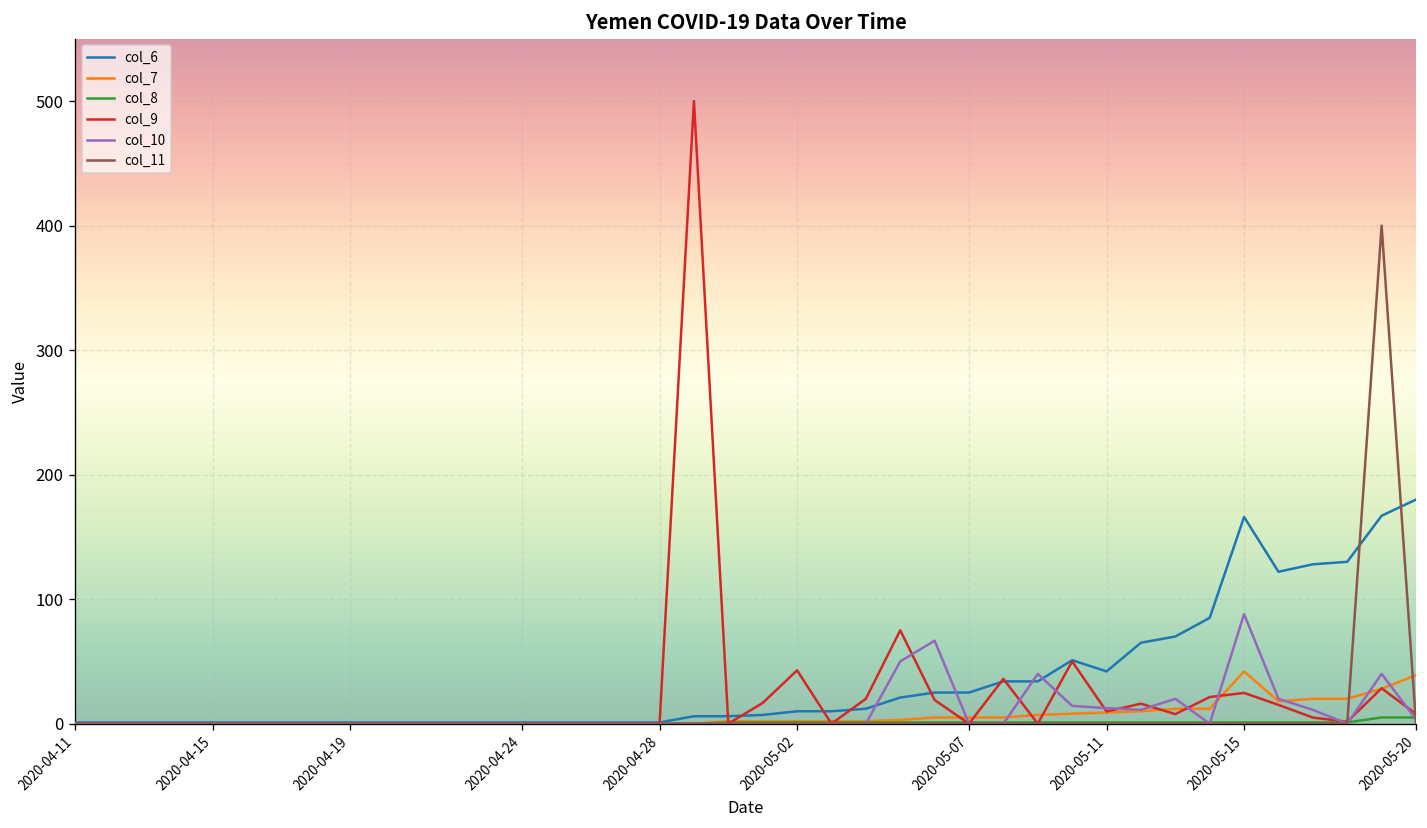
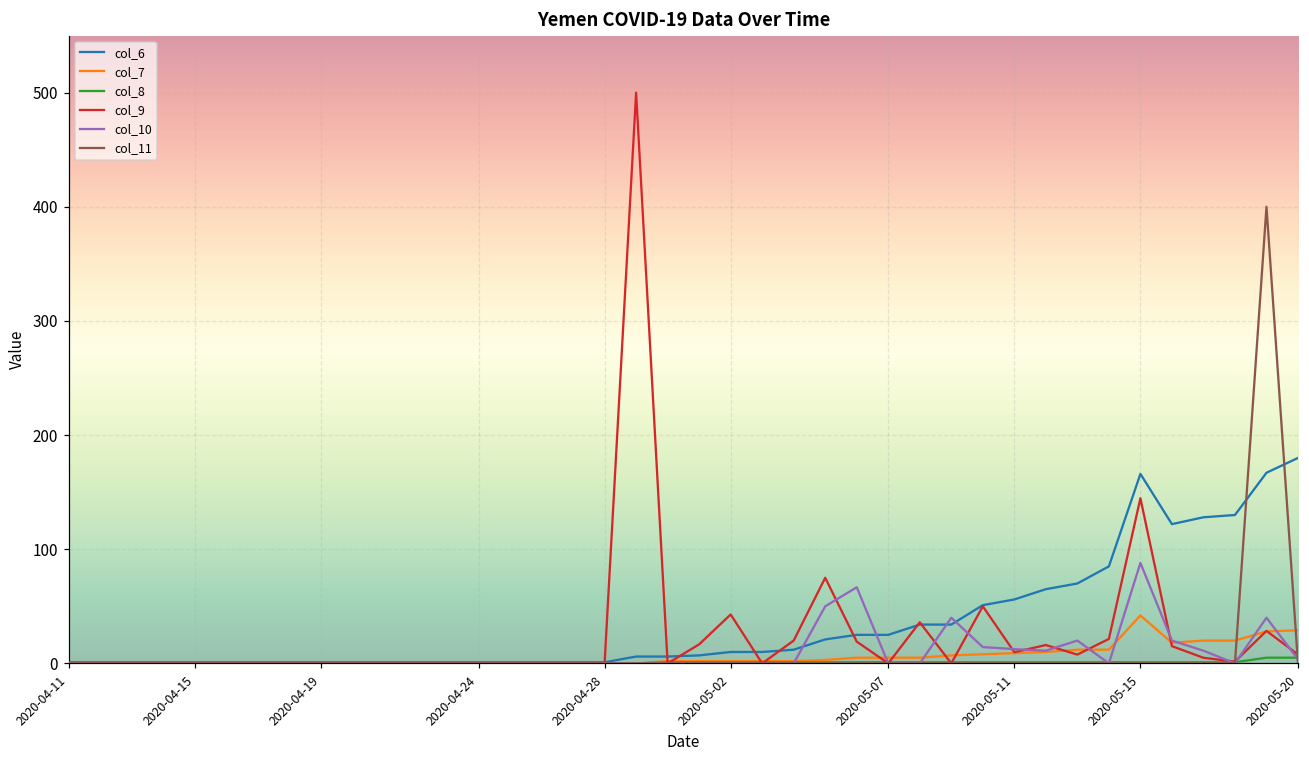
  {
    "col_6": {
      "2020-05-02": 10,
      "2020-05-07": 25,
-     "2020-05-11": 42,
+     "2020-05-11": 56,
      "2020-05-15": 166,
      "2020-05-20": 180
    },
    "col_7": {
      "2020-05-07": 5,
      "2020-05-15": 42,
-     "2020-05-20": 39
+     "2020-05-20": 29
    },
    "col_9": {
      "2020-05-02": 43,
-     "2020-05-15": 25,
+     "2020-05-15": 145,
      "2020-05-20": 8
    },
    "col_10": {
      "2020-05-11": 13,
      "2020-05-15": 88
    },
    "col_11": {
      "2020-05-20": 0
    }
  }
